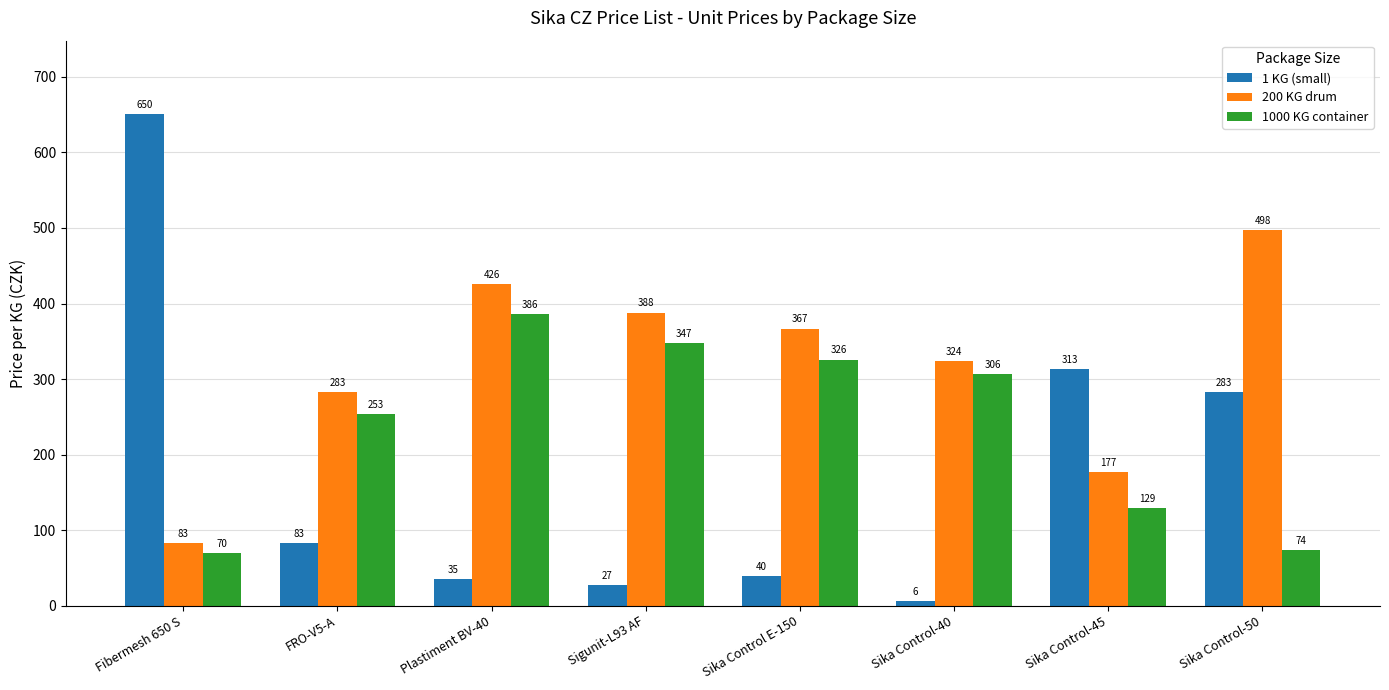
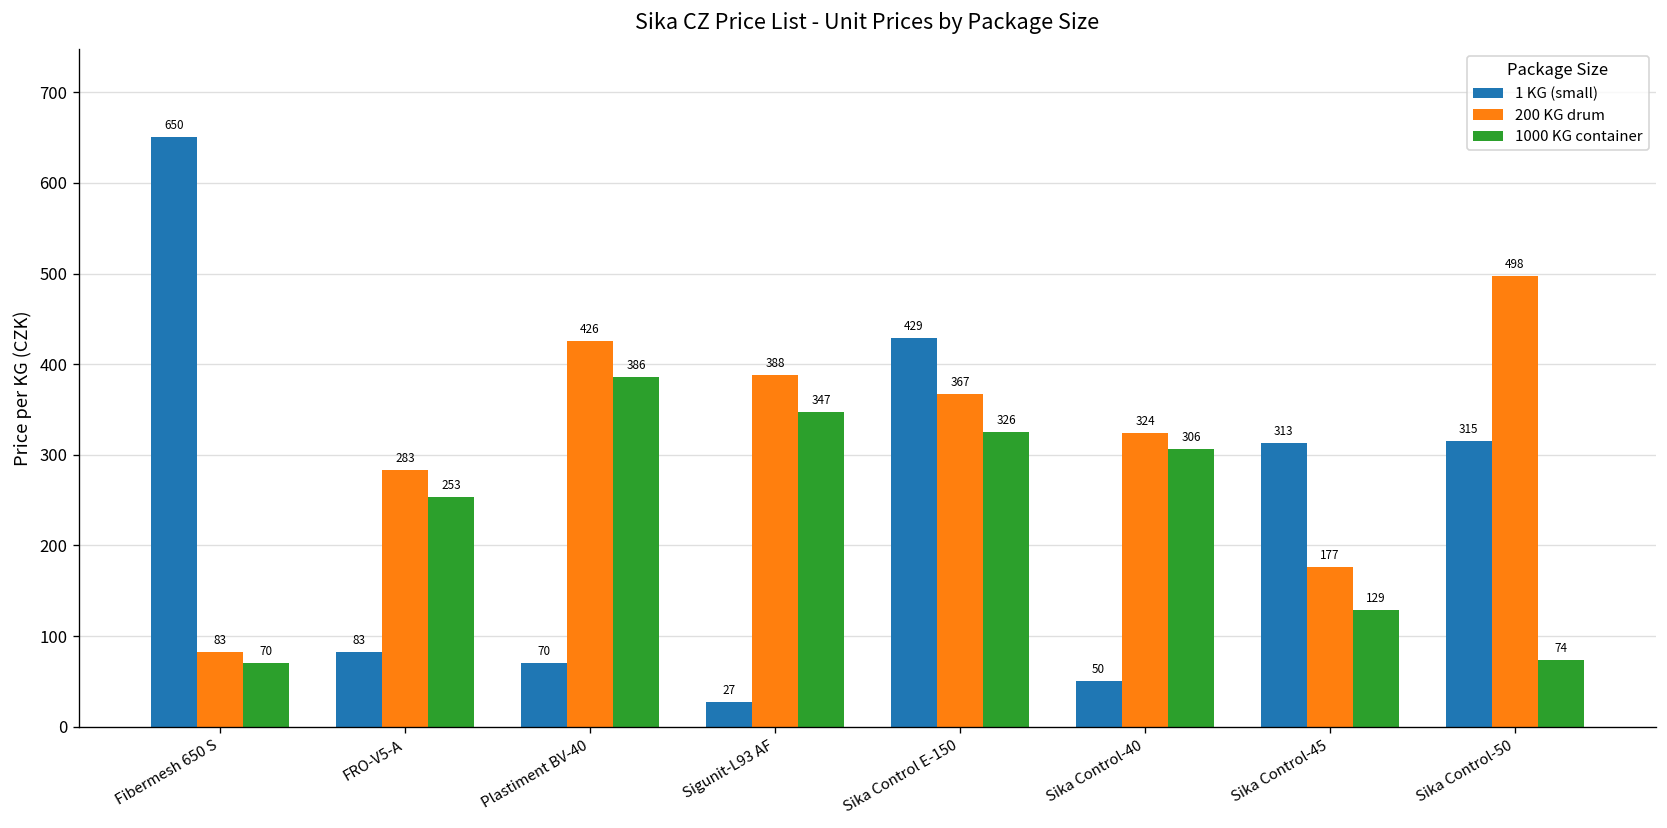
  {
    "1 KG (small)": {
      "Fibermesh 650 S": 650,
      "FRO-V5-A": 83,
-     "Plastiment BV-40": 35,
+     "Plastiment BV-40": 70,
      "Sigunit-L93 AF": 27,
-     "Sika Control E-150": 40,
-     "Sika Control-40": 6,
+     "Sika Control E-150": 429,
+     "Sika Control-40": 50,
      "Sika Control-45": 313,
-     "Sika Control-50": 283
+     "Sika Control-50": 315
    },
    "200 KG drum": {
      "Fibermesh 650 S": 83,
      "FRO-V5-A": 283,
      "Plastiment BV-40": 426,
      "Sigunit-L93 AF": 388,
      "Sika Control E-150": 367,
      "Sika Control-40": 324,
      "Sika Control-45": 177,
      "Sika Control-50": 498
    },
    "1000 KG container": {
      "Fibermesh 650 S": 70,
      "FRO-V5-A": 253,
      "Plastiment BV-40": 386,
      "Sigunit-L93 AF": 347,
      "Sika Control E-150": 326,
      "Sika Control-40": 306,
      "Sika Control-45": 129,
      "Sika Control-50": 74
    }
  }
